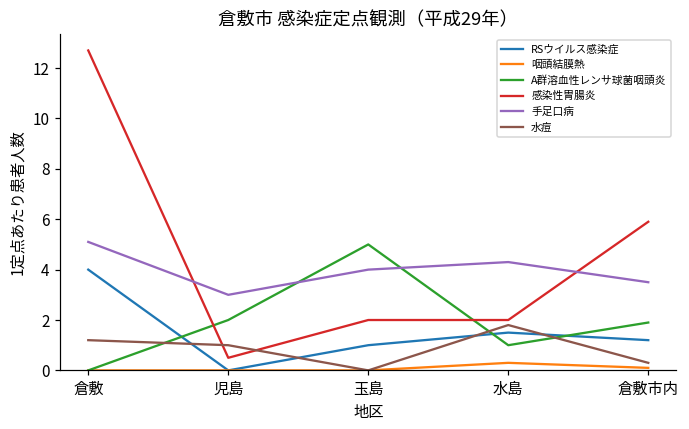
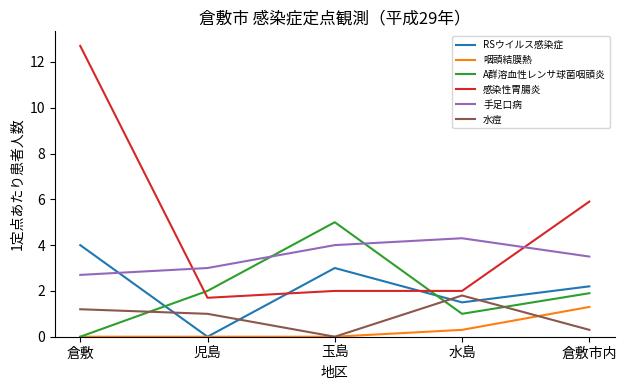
  {
    "RSウイルス感染症": {
      "倉敷": 4.0,
-     "玉島": 1,
+     "玉島": 3,
      "水島": 1.5,
-     "倉敷市内": 1.2
+     "倉敷市内": 2.2
    },
    "咽頭結膜熱": {
      "水島": 0.3,
-     "倉敷市内": 0.1
+     "倉敷市内": 1.3
    },
    "A群溶血性レンサ球菌咽頭炎": {
      "児島": 2.0,
      "玉島": 5.0,
      "水島": 1.0,
      "倉敷市内": 1.9
    },
    "感染性胃腸炎": {
      "倉敷": 12.7,
-     "児島": 0.5,
+     "児島": 1.7,
      "玉島": 2.0,
      "水島": 2.0,
      "倉敷市内": 5.9
    },
    "手足口病": {
-     "倉敷": 5.1,
+     "倉敷": 2.7,
      "児島": 3.0,
      "玉島": 4.0,
      "水島": 4.3,
      "倉敷市内": 3.5
    },
    "水痘": {
      "倉敷": 1.2,
      "児島": 1.0,
      "水島": 1.8,
      "倉敷市内": 0.3
    }
  }
